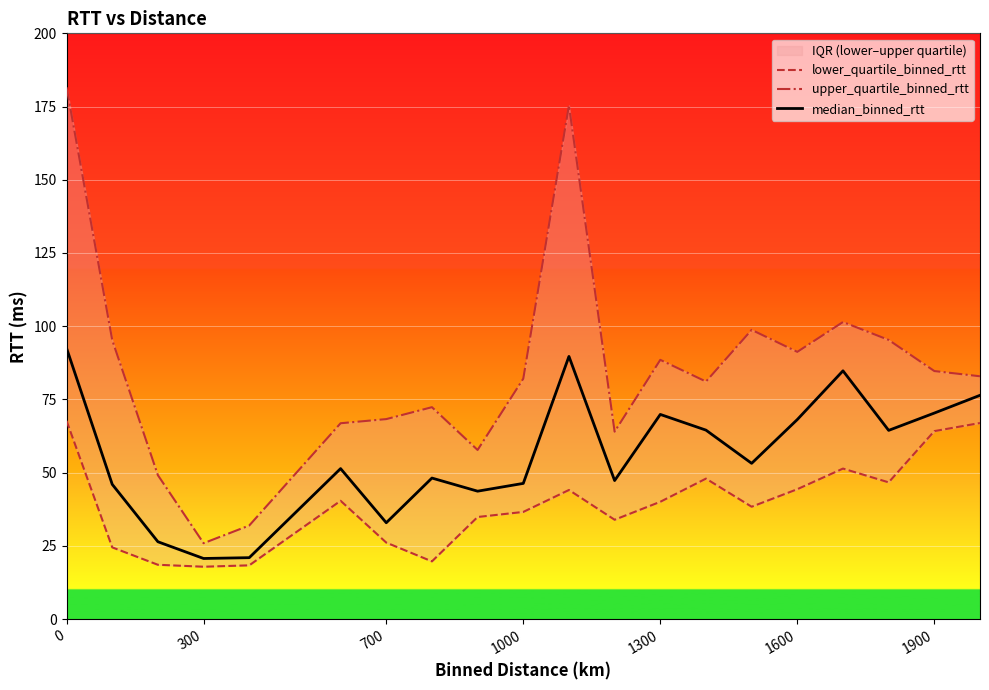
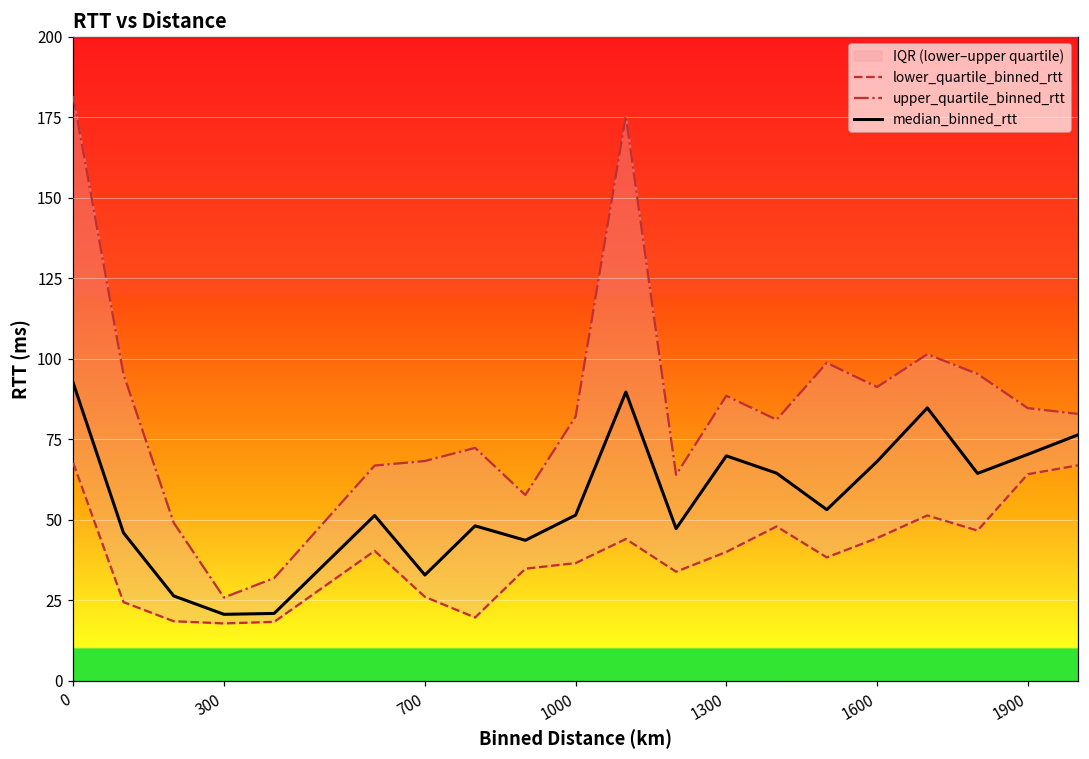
  {
    "lower_quartile_binned_rtt": {
      "0": 68,
      "300": 18,
      "700": 26,
      "1000": 37,
      "1300": 40,
      "1600": 44,
      "1900": 64
    },
    "IQR (lower–upper quartile)": {
      "0": 182,
      "300": 26,
      "700": 68,
      "1000": 82,
      "1300": 89,
      "1600": 91,
      "1900": 85
    },
    "median_binned_rtt": {
      "0": 92,
      "300": 21,
      "700": 33,
-     "1000": 46,
+     "1000": 51,
      "1300": 70,
      "1600": 68,
      "1900": 70
    }
  }
